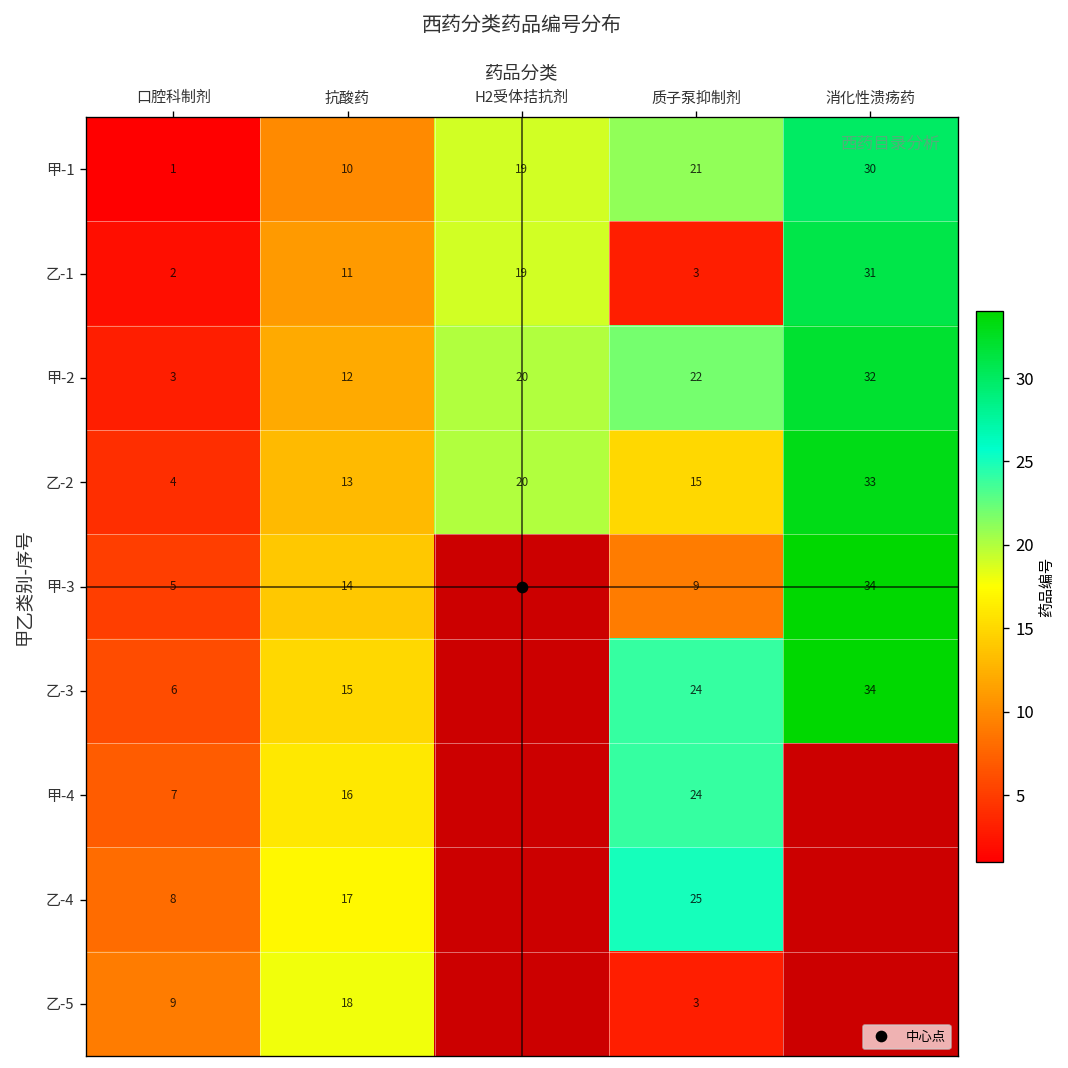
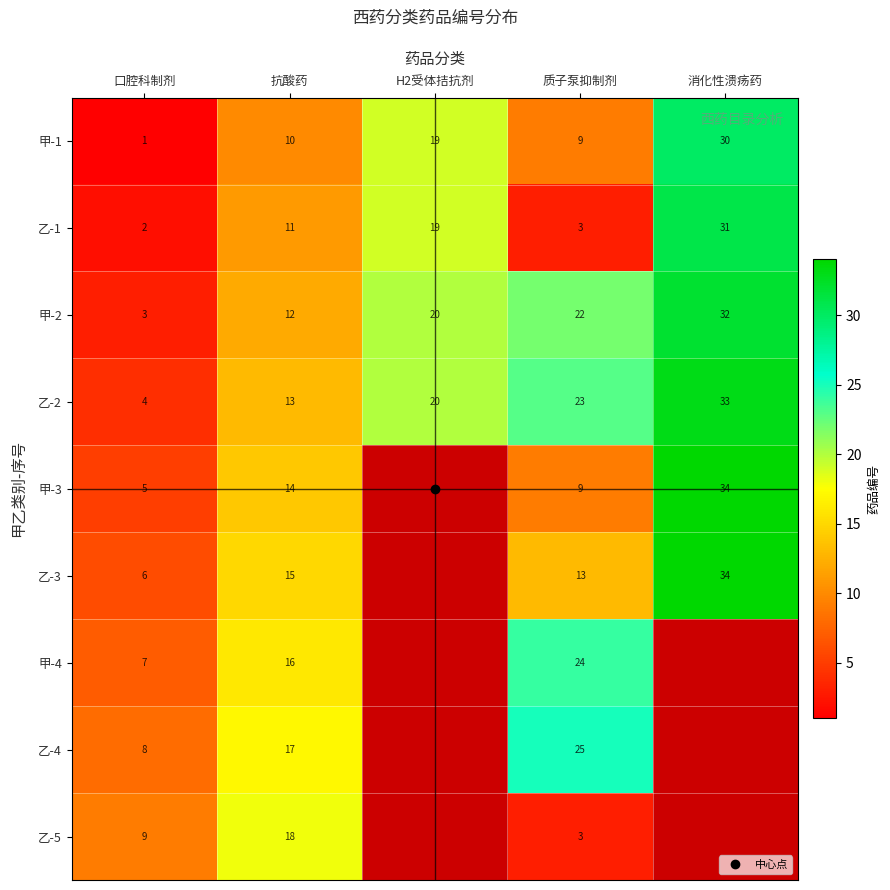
  {
    "甲-1": {
      "口腔科制剂": 1,
      "抗酸药": 10,
      "H2受体拮抗剂": 19,
-     "质子泵抑制剂": 21
+     "质子泵抑制剂": 9
    },
    "乙-1": {
      "口腔科制剂": 2,
      "抗酸药": 11,
      "H2受体拮抗剂": 19,
      "质子泵抑制剂": 3,
      "消化性溃疡药": 31
    },
    "甲-2": {
      "口腔科制剂": 3,
      "抗酸药": 12,
      "H2受体拮抗剂": 20,
      "质子泵抑制剂": 22,
      "消化性溃疡药": 32
    },
    "乙-2": {
      "口腔科制剂": 4,
      "抗酸药": 13,
      "H2受体拮抗剂": 20,
-     "质子泵抑制剂": 15,
+     "质子泵抑制剂": 23,
      "消化性溃疡药": 33
    },
    "甲-3": {
      "口腔科制剂": 5,
      "抗酸药": 14,
      "质子泵抑制剂": 9,
      "消化性溃疡药": 34
    },
    "乙-3": {
      "口腔科制剂": 6,
      "抗酸药": 15,
-     "质子泵抑制剂": 24,
+     "质子泵抑制剂": 13,
      "消化性溃疡药": 34
    },
    "甲-4": {
      "口腔科制剂": 7,
      "抗酸药": 16,
      "质子泵抑制剂": 24
    },
    "乙-4": {
      "口腔科制剂": 8,
      "抗酸药": 17,
      "质子泵抑制剂": 25
    },
    "乙-5": {
      "口腔科制剂": 9,
      "抗酸药": 18,
      "质子泵抑制剂": 3
    }
  }
